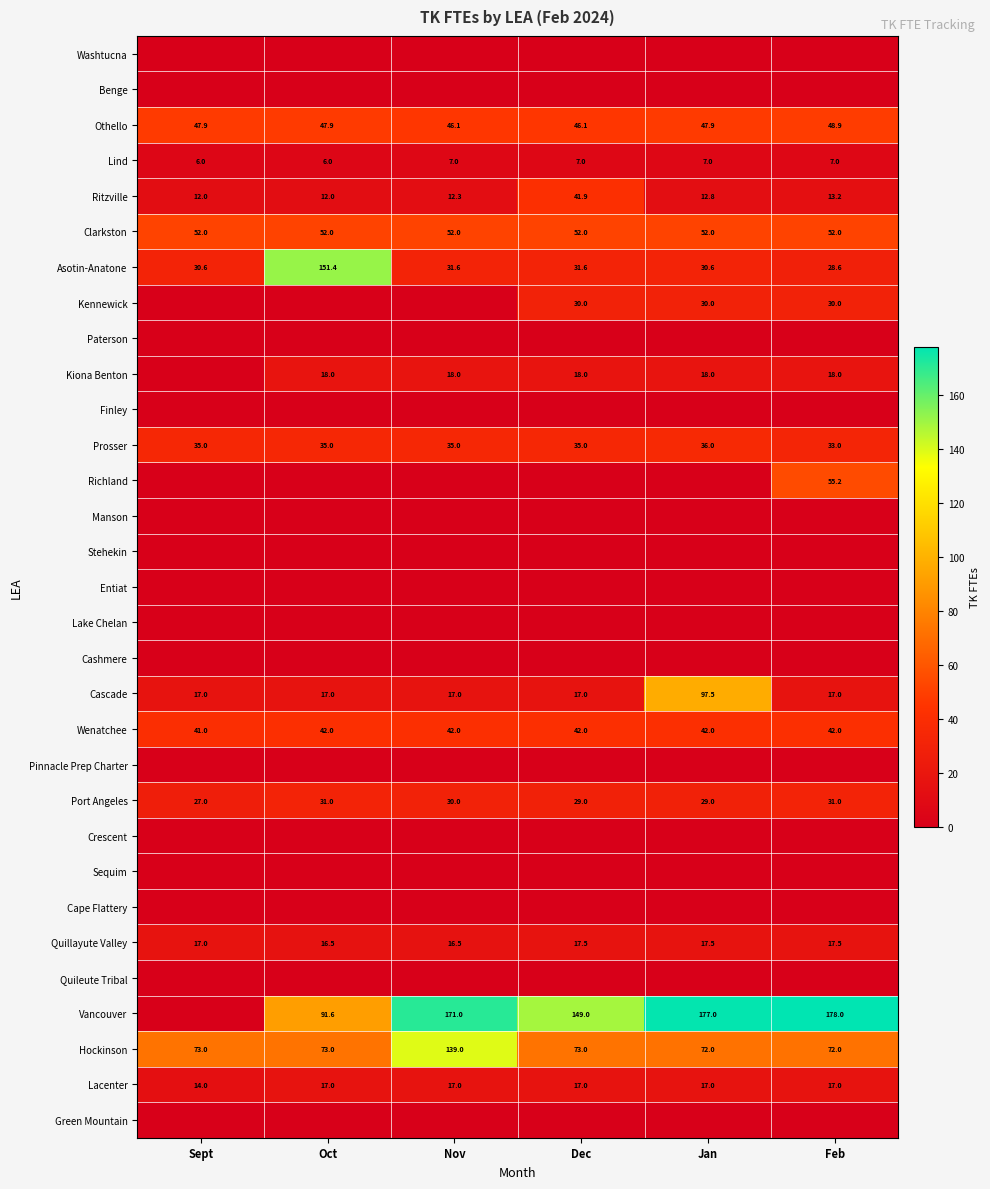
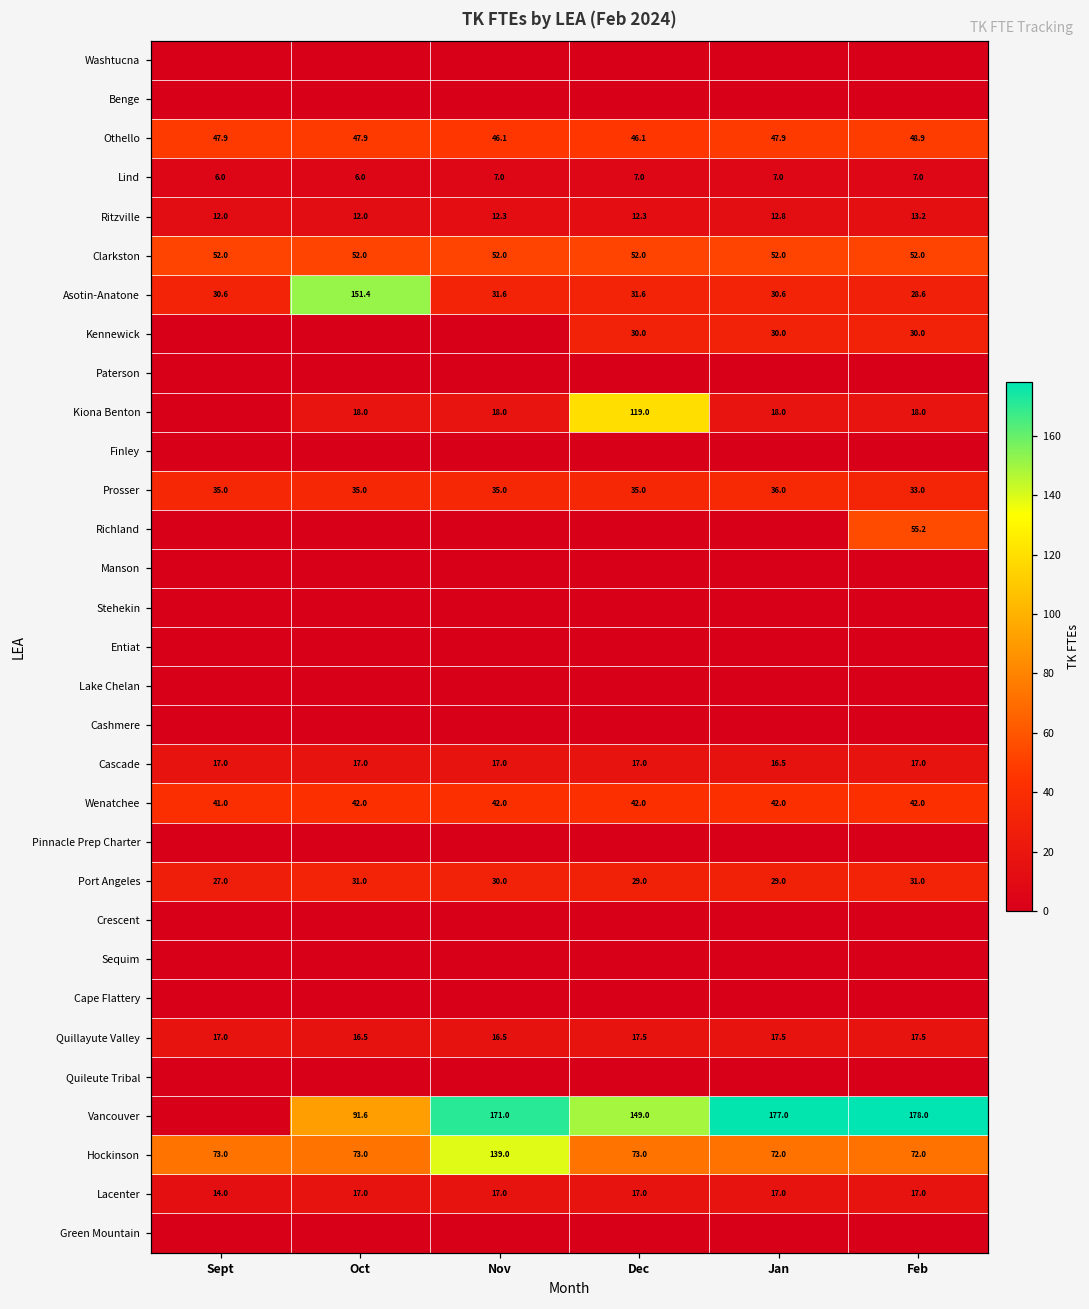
  {
    "Othello": {
      "Sept": 47.9,
      "Oct": 47.9,
      "Nov": 46.1,
      "Dec": 46.1,
      "Jan": 47.9,
      "Feb": 48.9
    },
    "Lind": {
      "Sept": 6.0,
      "Oct": 6.0,
      "Nov": 7.0,
      "Dec": 7.0,
      "Jan": 7.0,
      "Feb": 7.0
    },
    "Ritzville": {
      "Sept": 12.0,
      "Oct": 12.0,
      "Nov": 12.3,
-     "Dec": 41.9,
+     "Dec": 12.3,
      "Jan": 12.8,
      "Feb": 13.2
    },
    "Clarkston": {
      "Sept": 52.0,
      "Oct": 52.0,
      "Nov": 52.0,
      "Dec": 52.0,
      "Jan": 52.0,
      "Feb": 52.0
    },
    "Asotin-Anatone": {
      "Sept": 30.6,
      "Oct": 151.4,
      "Nov": 31.6,
      "Dec": 31.6,
      "Jan": 30.6,
      "Feb": 28.6
    },
    "Kennewick": {
      "Dec": 30.0,
      "Jan": 30.0,
      "Feb": 30.0
    },
    "Kiona Benton": {
      "Oct": 18.0,
      "Nov": 18.0,
-     "Dec": 18.0,
+     "Dec": 119.0,
      "Jan": 18.0,
      "Feb": 18.0
    },
    "Prosser": {
      "Sept": 35.0,
      "Oct": 35.0,
      "Nov": 35.0,
      "Dec": 35.0,
      "Jan": 36.0,
      "Feb": 33.0
    },
    "Richland": {
      "Feb": 55.2
    },
    "Cascade": {
      "Sept": 17.0,
      "Oct": 17.0,
      "Nov": 17.0,
      "Dec": 17.0,
-     "Jan": 97.5,
+     "Jan": 16.5,
      "Feb": 17.0
    },
    "Wenatchee": {
      "Sept": 41.0,
      "Oct": 42.0,
      "Nov": 42.0,
      "Dec": 42.0,
      "Jan": 42.0,
      "Feb": 42.0
    },
    "Port Angeles": {
      "Sept": 27.0,
      "Oct": 31.0,
      "Nov": 30.0,
      "Dec": 29.0,
      "Jan": 29.0,
      "Feb": 31.0
    },
    "Quillayute Valley": {
      "Sept": 17.0,
      "Oct": 16.5,
      "Nov": 16.5,
      "Dec": 17.5,
      "Jan": 17.5,
      "Feb": 17.5
    },
    "Vancouver": {
      "Oct": 91.6,
      "Nov": 171.0,
      "Dec": 149.0,
      "Jan": 177.0,
      "Feb": 178.0
    },
    "Hockinson": {
      "Sept": 73.0,
      "Oct": 73.0,
      "Nov": 139.0,
      "Dec": 73.0,
      "Jan": 72.0,
      "Feb": 72.0
    },
    "Lacenter": {
      "Sept": 14.0,
      "Oct": 17.0,
      "Nov": 17.0,
      "Dec": 17.0,
      "Jan": 17.0,
      "Feb": 17.0
    }
  }
